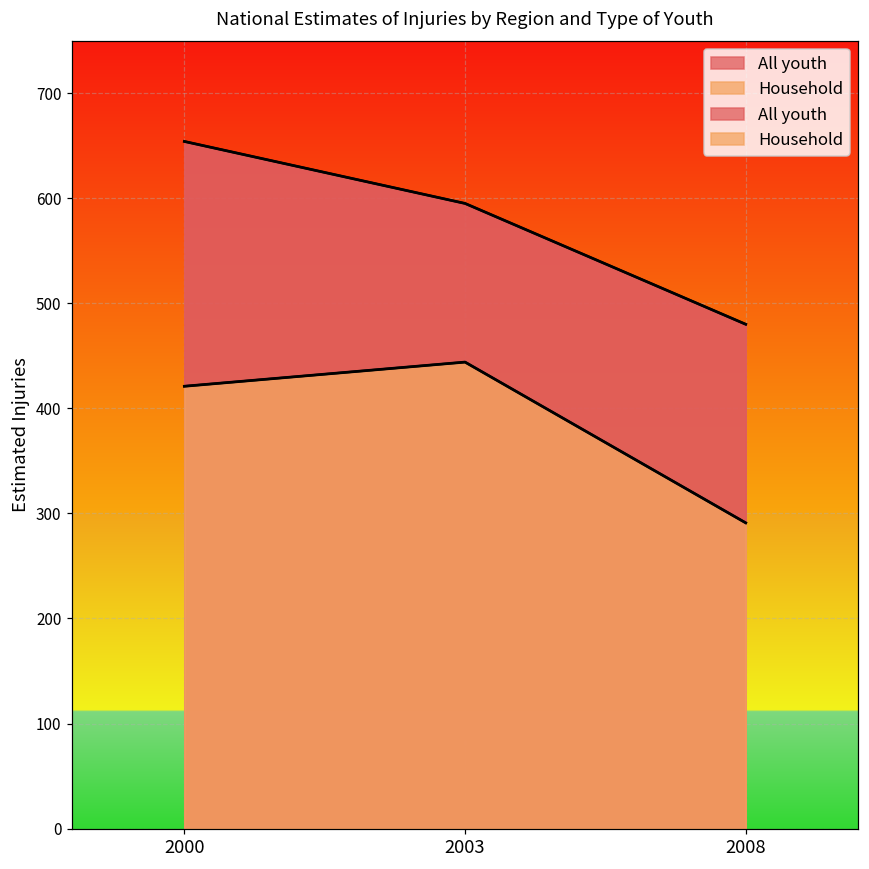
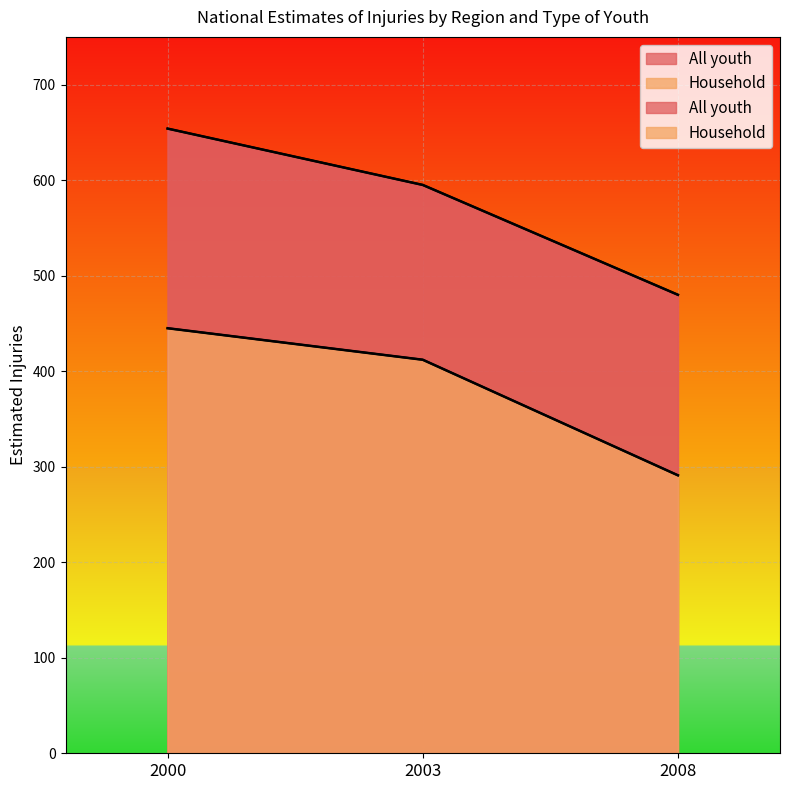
  {
    "All youth": {
      "2000": 650,
      "2003": 600,
      "2008": 480
    },
    "Household": {
-     "2000": 420,
-     "2003": 440,
+     "2000": 450,
+     "2003": 410,
      "2008": 290
    }
  }
